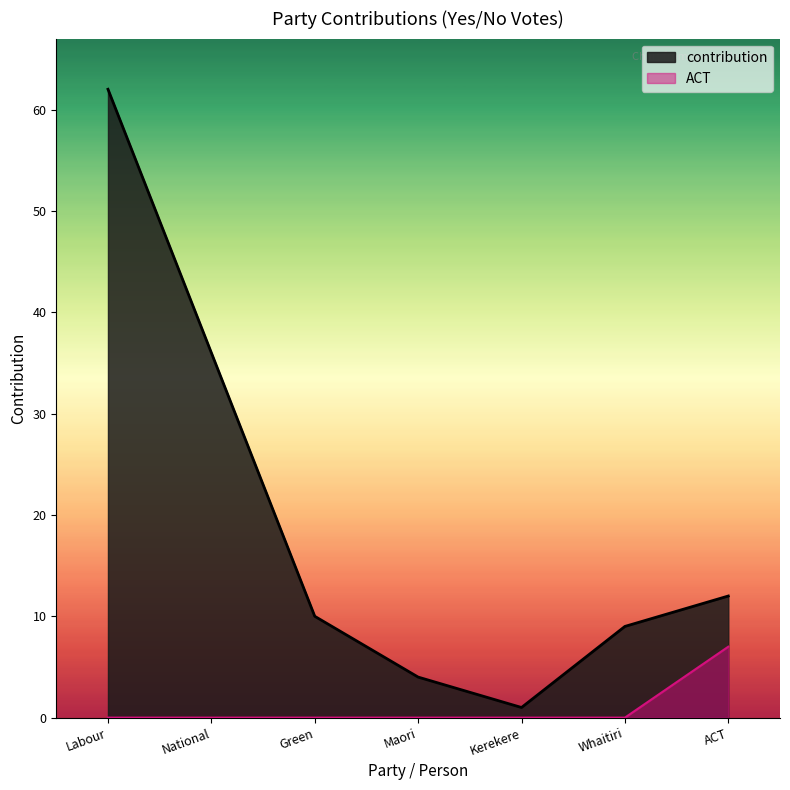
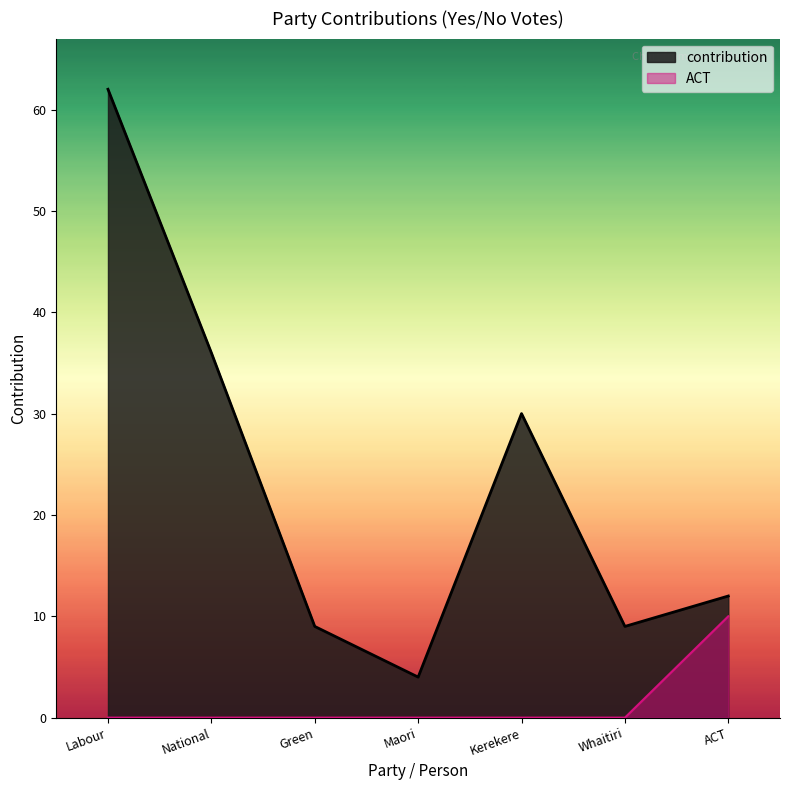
  {
    "contribution": {
      "Labour": 62,
      "National": 36,
-     "Green": 10,
+     "Green": 9,
      "Maori": 4,
-     "Kerekere": 1,
+     "Kerekere": 30,
      "Whaitiri": 9,
      "ACT": 12
    },
    "ACT": {
      "Labour": 0,
      "National": 0,
      "Green": 0,
      "Maori": 0,
      "Kerekere": 0,
      "Whaitiri": 0,
-     "ACT": 7
+     "ACT": 10
    }
  }
